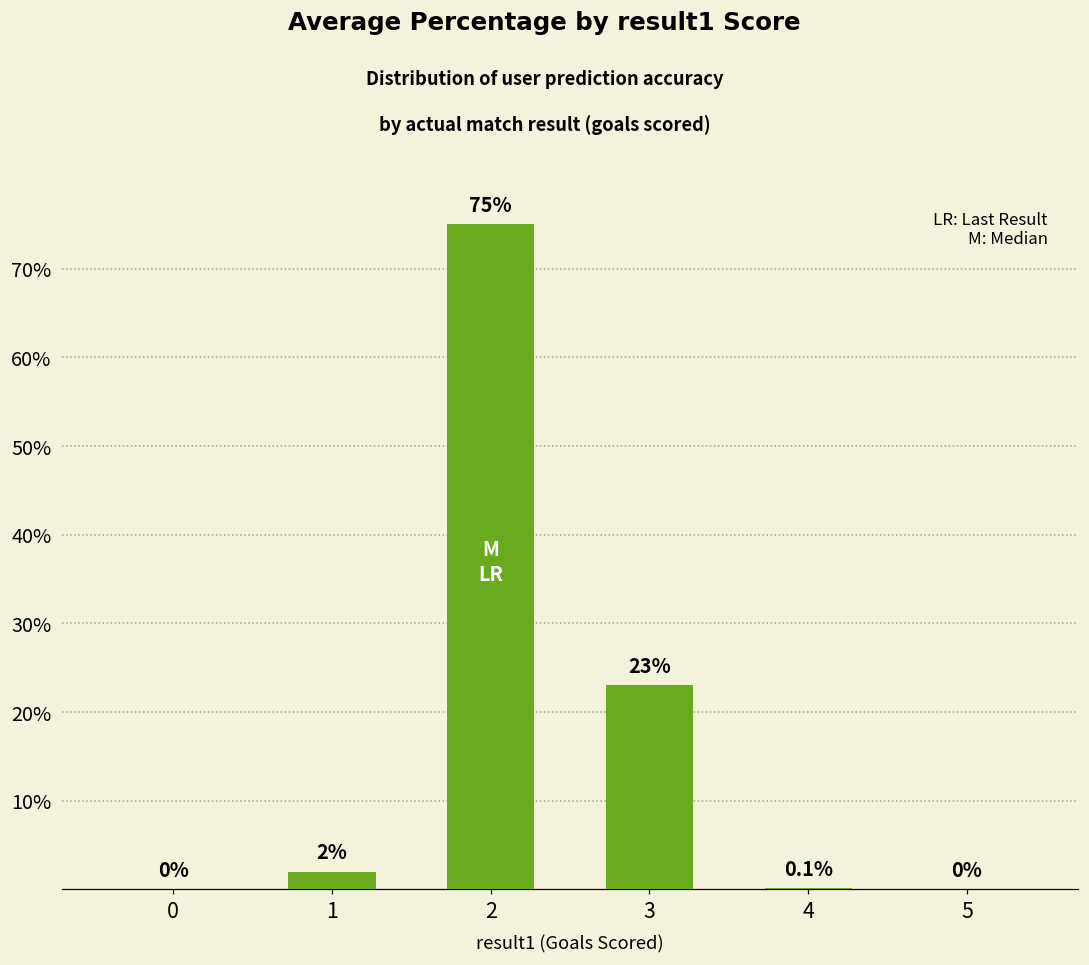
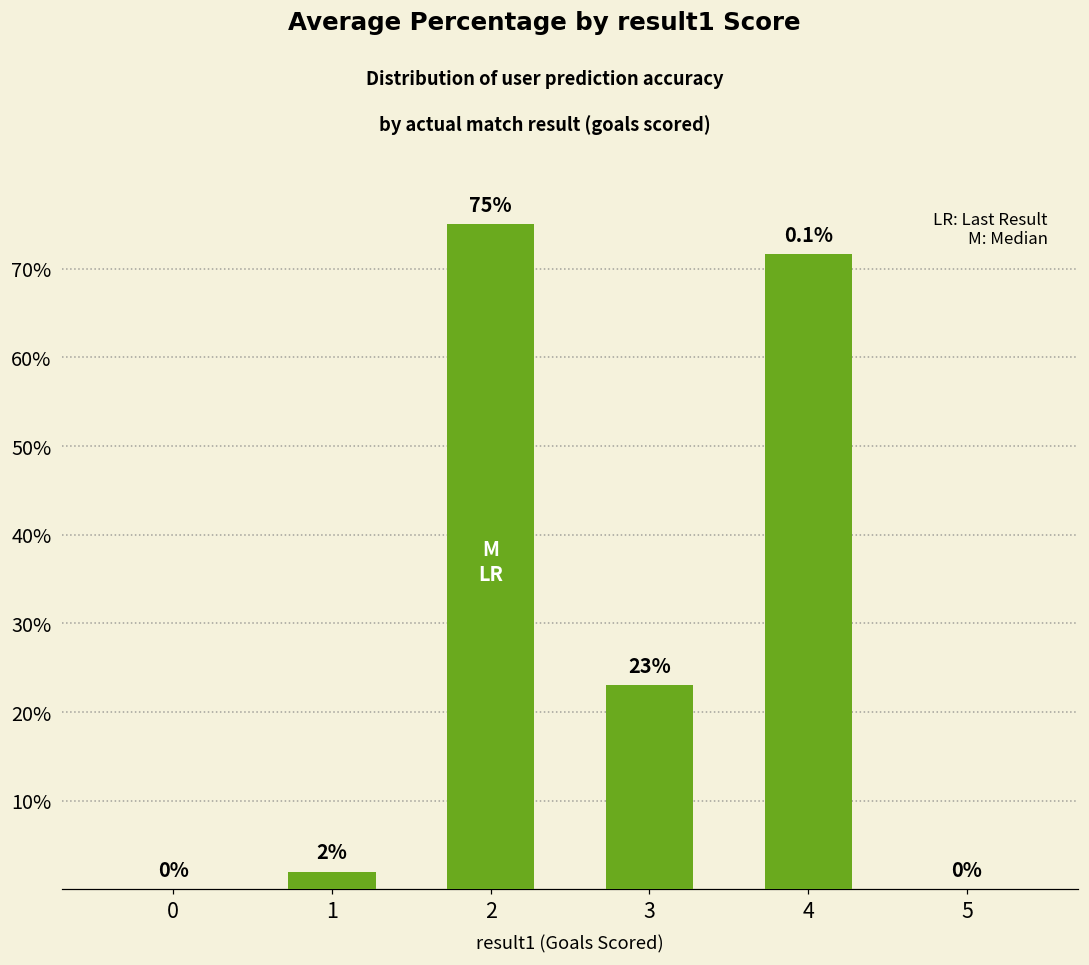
  {
-   "4": "0%"
+   "4": "72%"
  }
